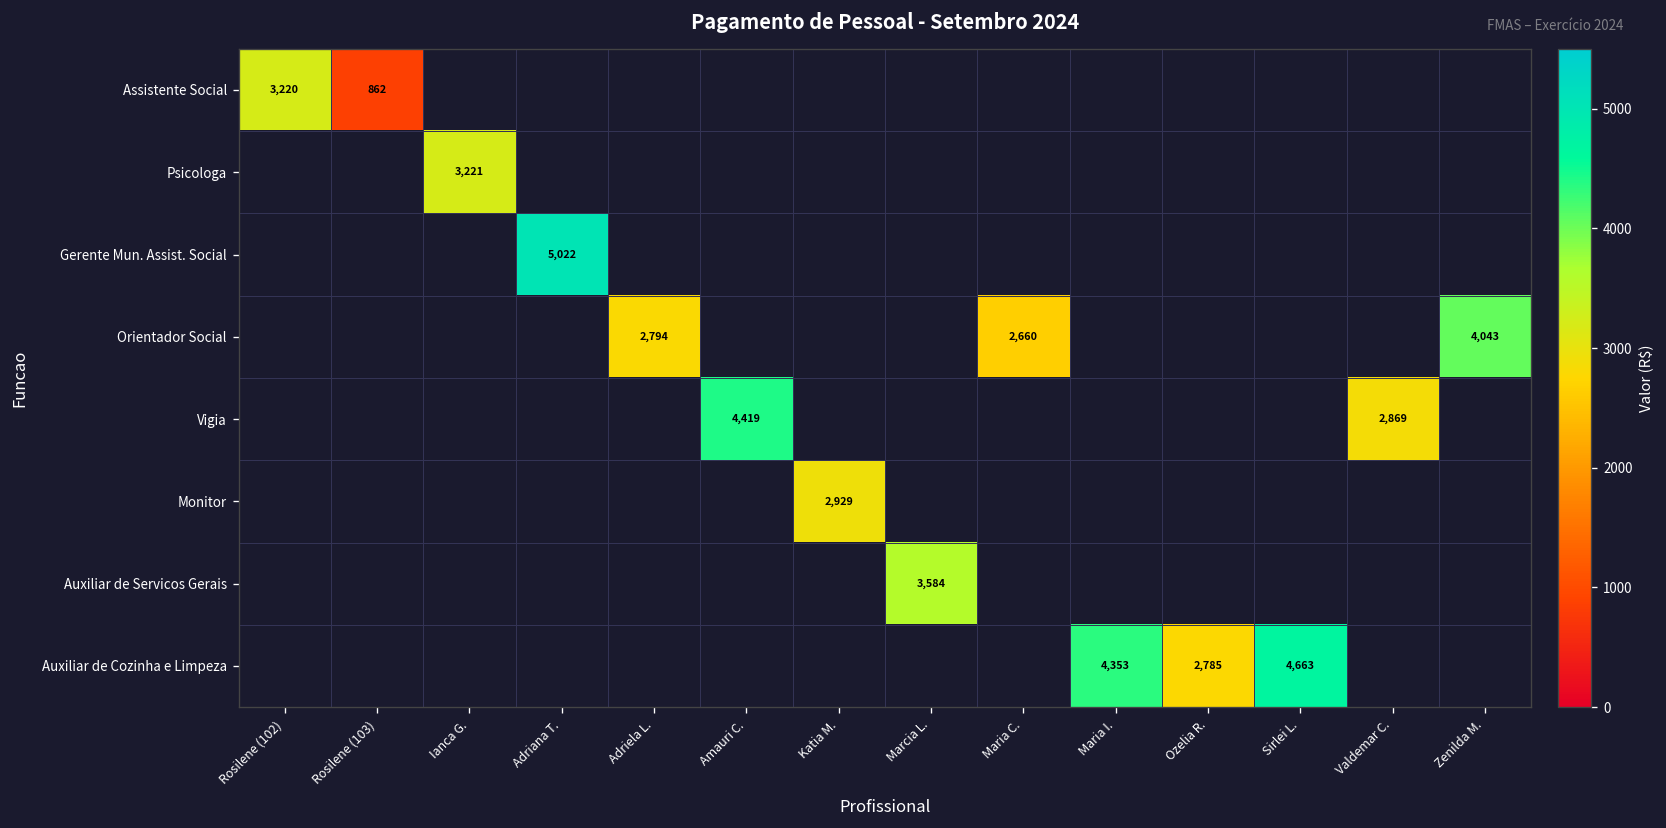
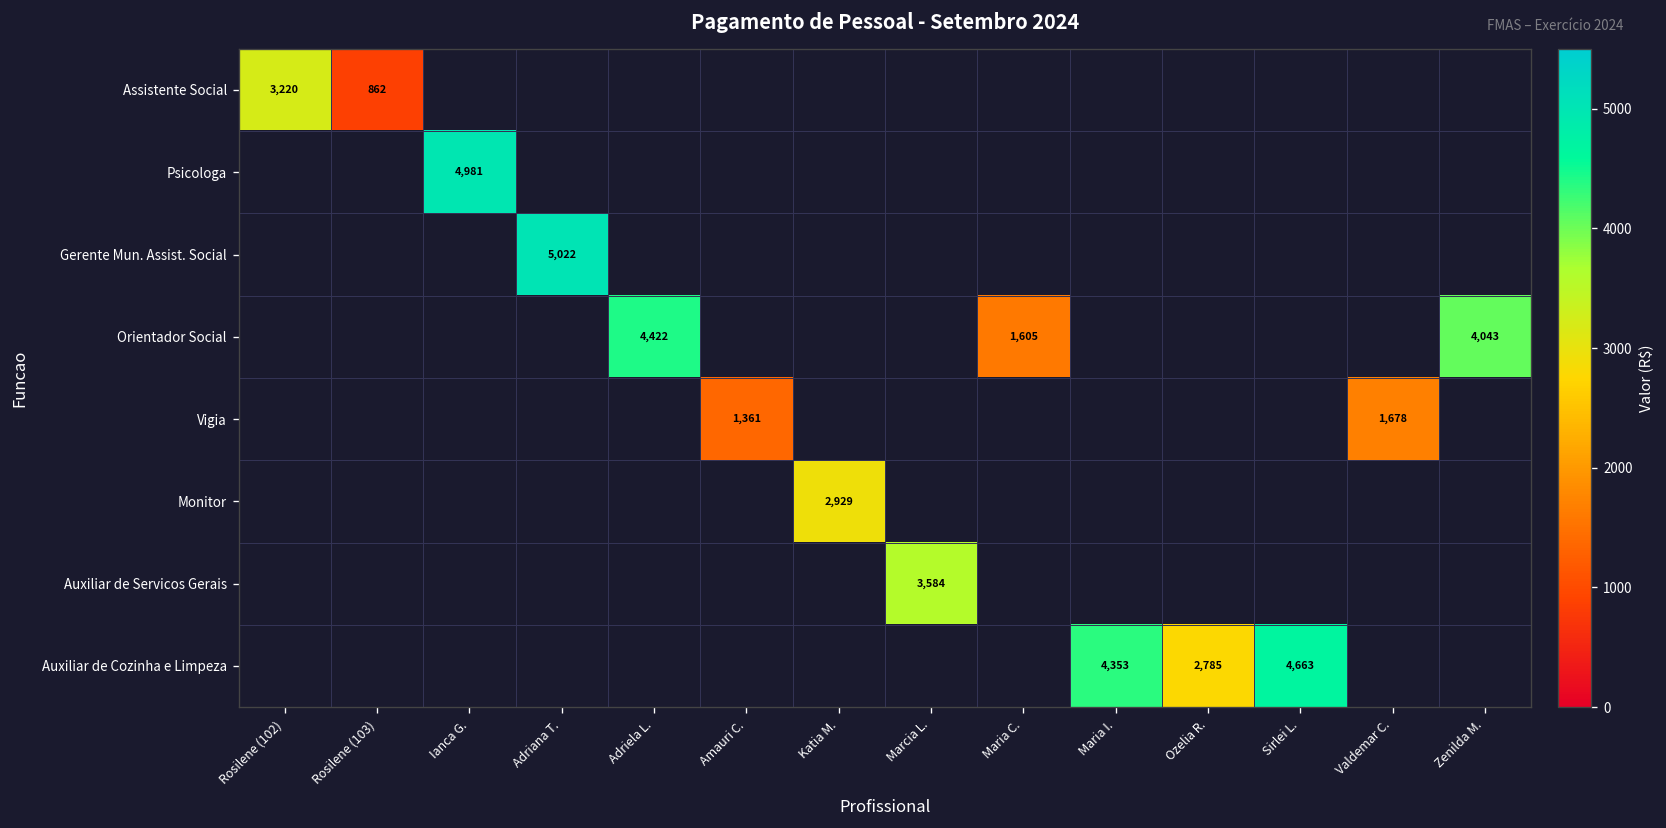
  {
    "Assistente Social": {
      "Rosilene (102)": "3,220",
      "Rosilene (103)": "862"
    },
    "Psicologa": {
-     "Ianca G.": "3,221"
+     "Ianca G.": "4,981"
    },
    "Gerente Mun. Assist. Social": {
      "Adriana T.": "5,022"
    },
    "Orientador Social": {
-     "Adriela L.": "2,794",
-     "Maria C.": "2,660",
+     "Adriela L.": "4,422",
+     "Maria C.": "1,605",
      "Zenilda M.": "4,043"
    },
    "Vigia": {
-     "Amauri C.": "4,419",
-     "Valdemar C.": "2,869"
+     "Amauri C.": "1,361",
+     "Valdemar C.": "1,678"
    },
    "Monitor": {
      "Katia M.": "2,929"
    },
    "Auxiliar de Servicos Gerais": {
      "Marcia L.": "3,584"
    },
    "Auxiliar de Cozinha e Limpeza": {
      "Maria I.": "4,353",
      "Ozelia R.": "2,785",
      "Sirlei L.": "4,663"
    }
  }
